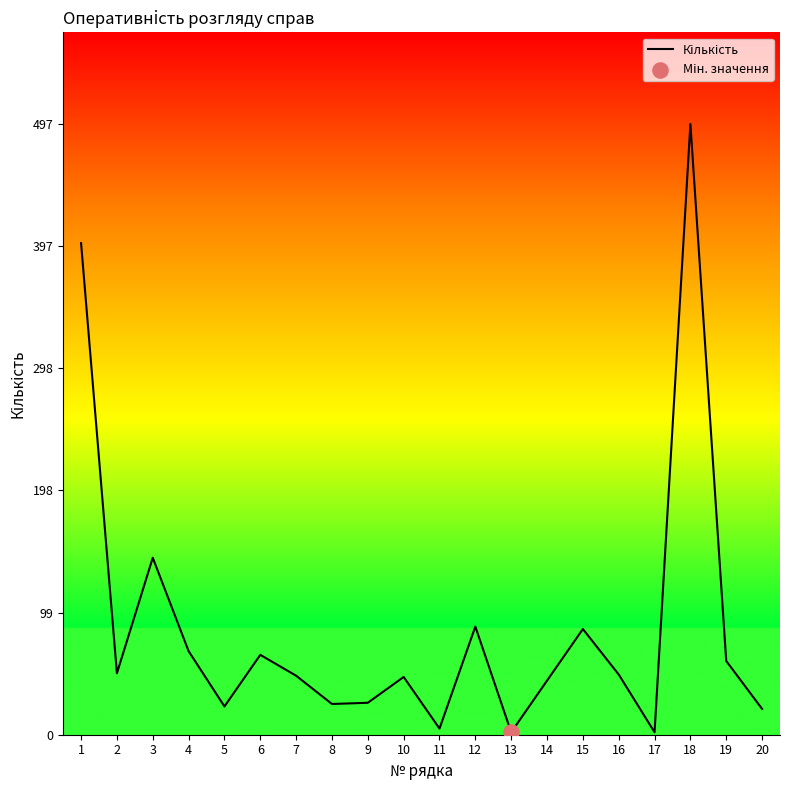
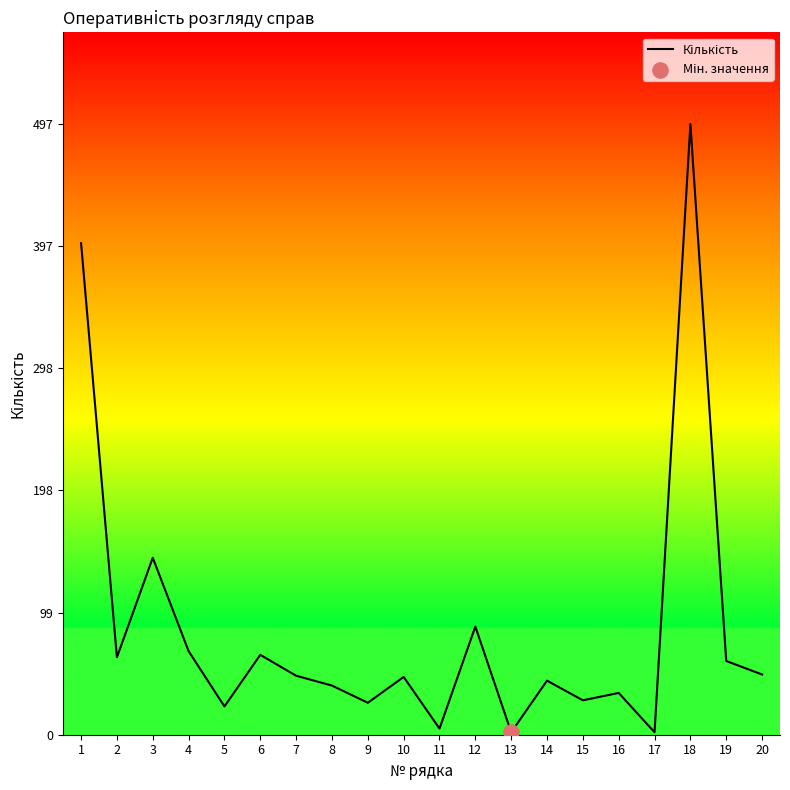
  {
    "Кількість": {
      "1": 400,
-     "2": 50,
+     "2": 63,
      "3": 144,
      "4": 68,
      "5": 23,
      "6": 65,
      "7": 48,
-     "8": 25,
+     "8": 40,
      "9": 26,
      "10": 47,
      "11": 5,
      "12": 88,
      "14": 44,
-     "15": 86,
-     "16": 49,
+     "15": 28,
+     "16": 34,
      "17": 2,
      "18": 497,
      "19": 60,
-     "20": 21
+     "20": 49
    }
  }
